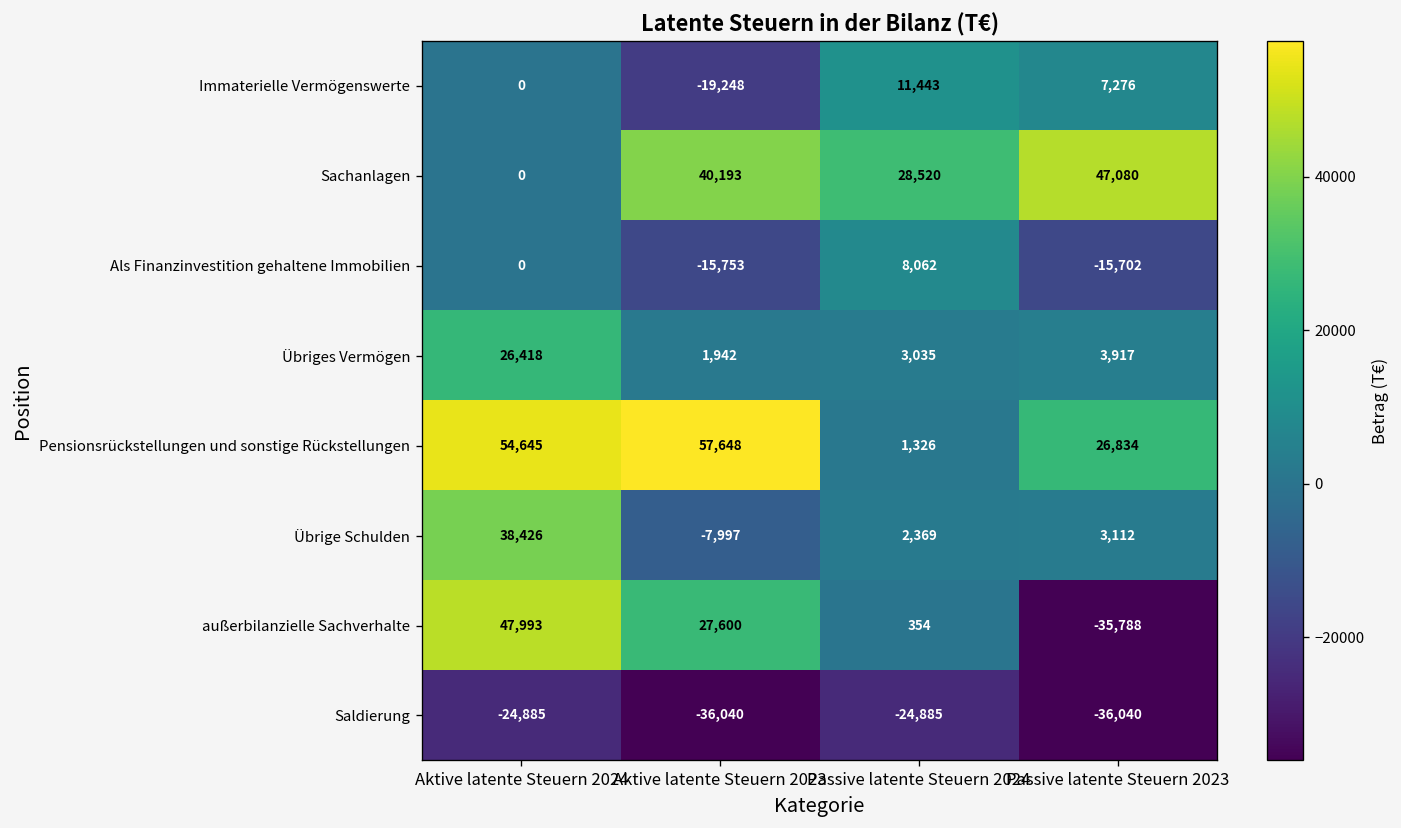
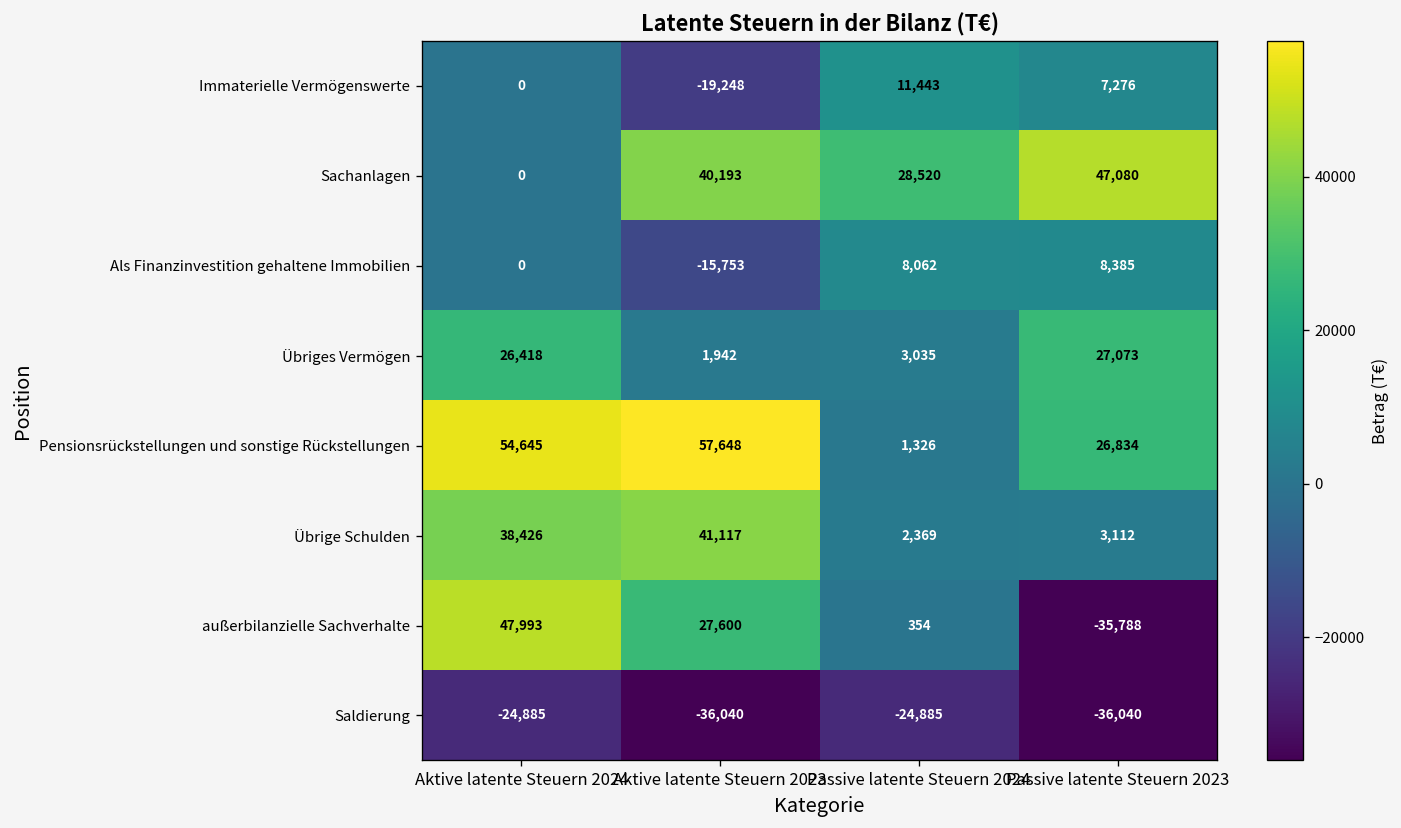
  {
    "Immaterielle Vermögenswerte": {
      "Aktive latente Steuern 2024": "0",
      "Aktive latente Steuern 2023": "-19,248",
      "Passive latente Steuern 2024": "11,443",
      "Passive latente Steuern 2023": "7,276"
    },
    "Sachanlagen": {
      "Aktive latente Steuern 2024": "0",
      "Aktive latente Steuern 2023": "40,193",
      "Passive latente Steuern 2024": "28,520",
      "Passive latente Steuern 2023": "47,080"
    },
    "Als Finanzinvestition gehaltene Immobilien": {
      "Aktive latente Steuern 2024": "0",
      "Aktive latente Steuern 2023": "-15,753",
      "Passive latente Steuern 2024": "8,062",
-     "Passive latente Steuern 2023": "-15,702"
+     "Passive latente Steuern 2023": "8,385"
    },
    "Übriges Vermögen": {
      "Aktive latente Steuern 2024": "26,418",
      "Aktive latente Steuern 2023": "1,942",
      "Passive latente Steuern 2024": "3,035",
-     "Passive latente Steuern 2023": "3,917"
+     "Passive latente Steuern 2023": "27,073"
    },
    "Pensionsrückstellungen und sonstige Rückstellungen": {
      "Aktive latente Steuern 2024": "54,645",
      "Aktive latente Steuern 2023": "57,648",
      "Passive latente Steuern 2024": "1,326",
      "Passive latente Steuern 2023": "26,834"
    },
    "Übrige Schulden": {
      "Aktive latente Steuern 2024": "38,426",
-     "Aktive latente Steuern 2023": "-7,997",
+     "Aktive latente Steuern 2023": "41,117",
      "Passive latente Steuern 2024": "2,369",
      "Passive latente Steuern 2023": "3,112"
    },
    "außerbilanzielle Sachverhalte": {
      "Aktive latente Steuern 2024": "47,993",
      "Aktive latente Steuern 2023": "27,600",
      "Passive latente Steuern 2024": "354",
      "Passive latente Steuern 2023": "-35,788"
    },
    "Saldierung": {
      "Aktive latente Steuern 2024": "-24,885",
      "Aktive latente Steuern 2023": "-36,040",
      "Passive latente Steuern 2024": "-24,885",
      "Passive latente Steuern 2023": "-36,040"
    }
  }
